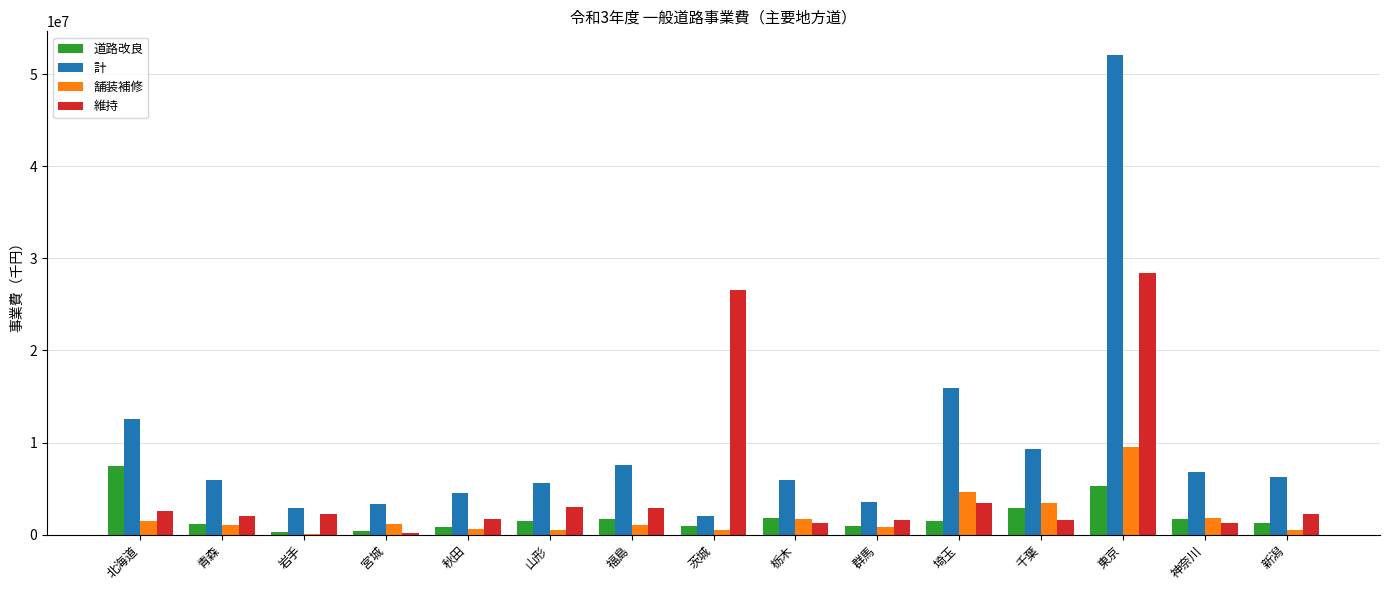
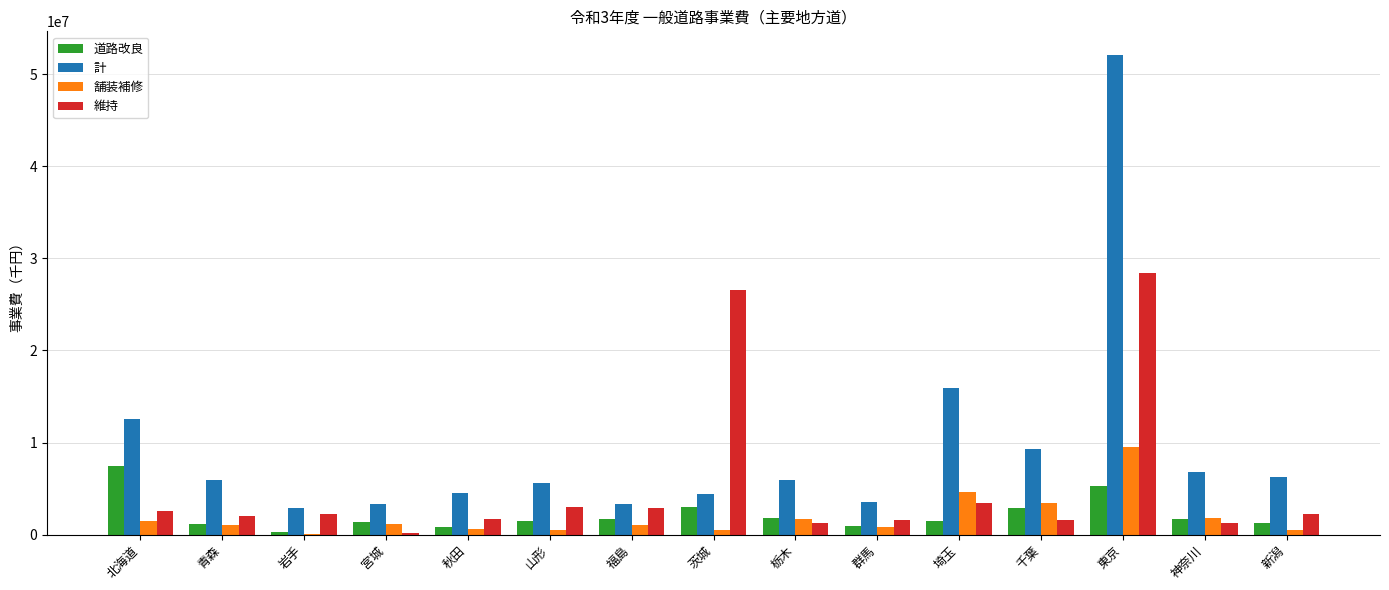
  {
    "道路改良": {
      "北海道": 7000000,
      "青森": 1000000,
      "岩手": 0,
-     "宮城": 0,
+     "宮城": 1000000,
      "秋田": 1000000,
      "山形": 1000000,
      "福島": 2000000,
-     "茨城": 1000000,
+     "茨城": 3000000,
      "栃木": 2000000,
      "群馬": 1000000,
      "埼玉": 1000000,
      "千葉": 3000000,
      "東京": 5000000,
      "神奈川": 2000000,
      "新潟": 1000000
    },
    "計": {
      "北海道": 13000000,
      "青森": 6000000,
      "岩手": 3000000,
      "宮城": 3000000,
      "秋田": 5000000,
      "山形": 6000000,
-     "福島": 8000000,
-     "茨城": 2000000,
+     "福島": 3000000,
+     "茨城": 4000000,
      "栃木": 6000000,
      "群馬": 4000000,
      "埼玉": 16000000,
      "千葉": 9000000,
      "東京": 52000000,
      "神奈川": 7000000,
      "新潟": 6000000
    },
    "舗装補修": {
      "北海道": 1000000,
      "青森": 1000000,
      "宮城": 1000000,
      "秋田": 1000000,
      "山形": 0,
      "福島": 1000000,
      "茨城": 0,
      "栃木": 2000000,
      "群馬": 1000000,
      "埼玉": 5000000,
      "千葉": 3000000,
      "東京": 9000000,
      "神奈川": 2000000,
      "新潟": 1000000
    },
    "維持": {
      "北海道": 3000000,
      "青森": 2000000,
      "岩手": 2000000,
      "秋田": 2000000,
      "山形": 3000000,
      "福島": 3000000,
      "茨城": 27000000,
      "栃木": 1000000,
      "群馬": 2000000,
      "埼玉": 3000000,
      "千葉": 2000000,
      "東京": 28000000,
      "神奈川": 1000000,
      "新潟": 2000000
    }
  }
